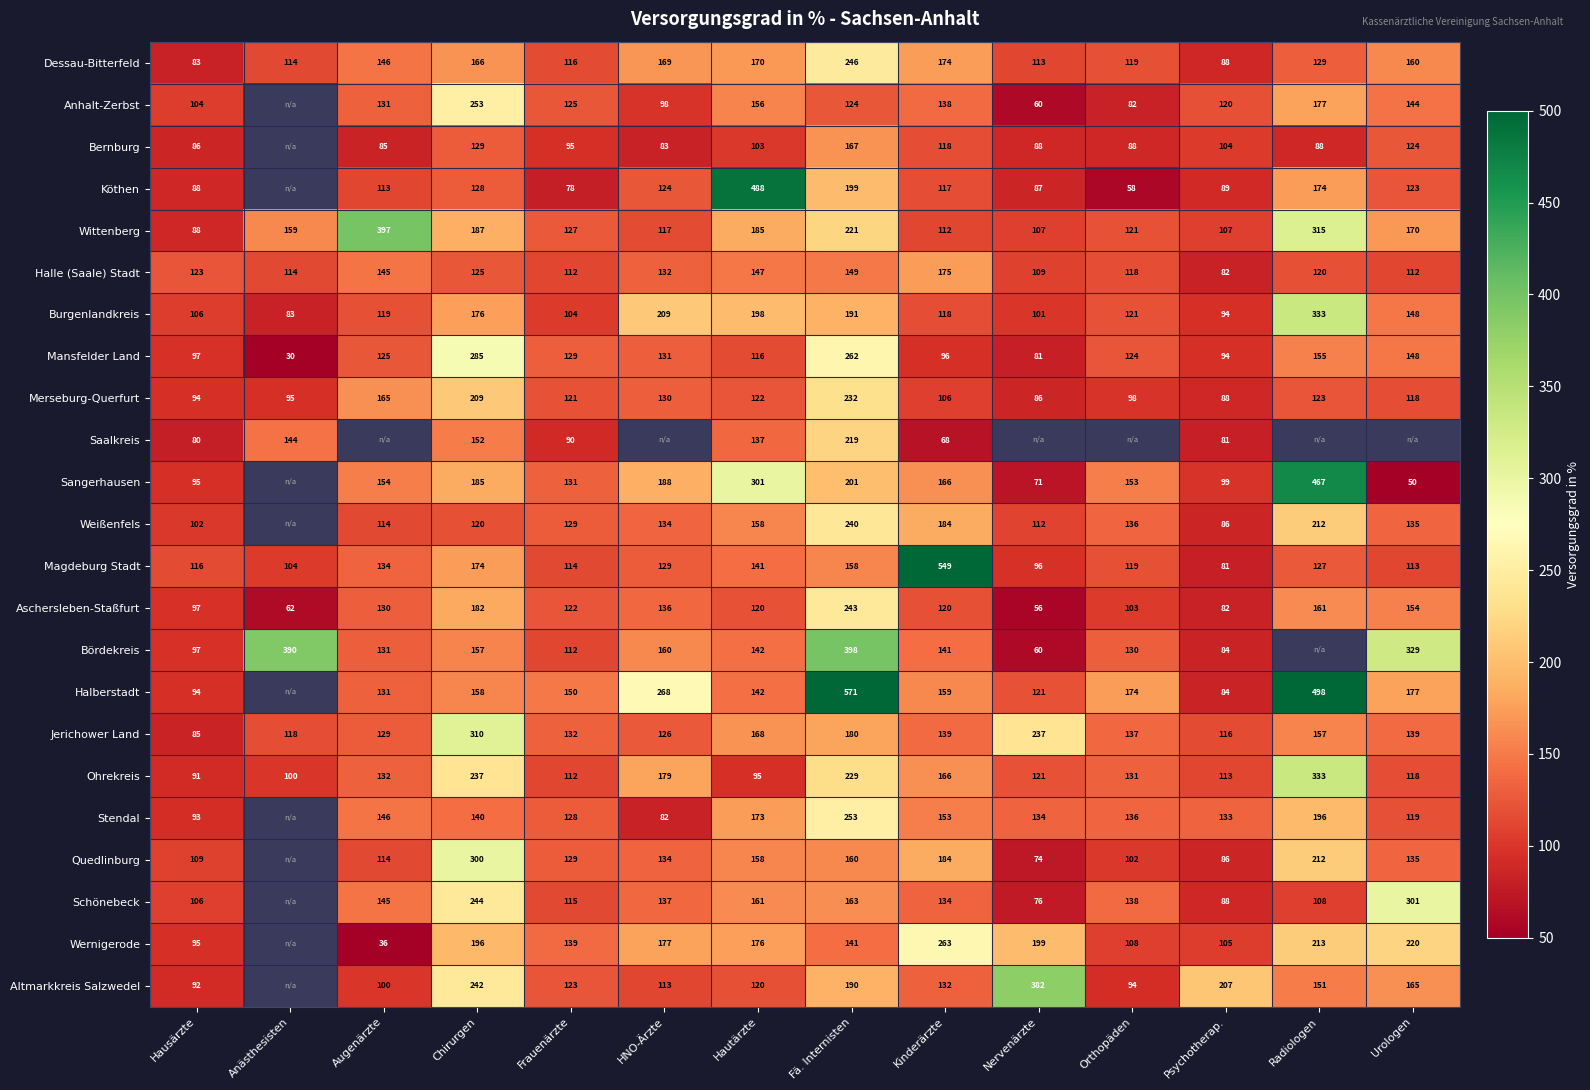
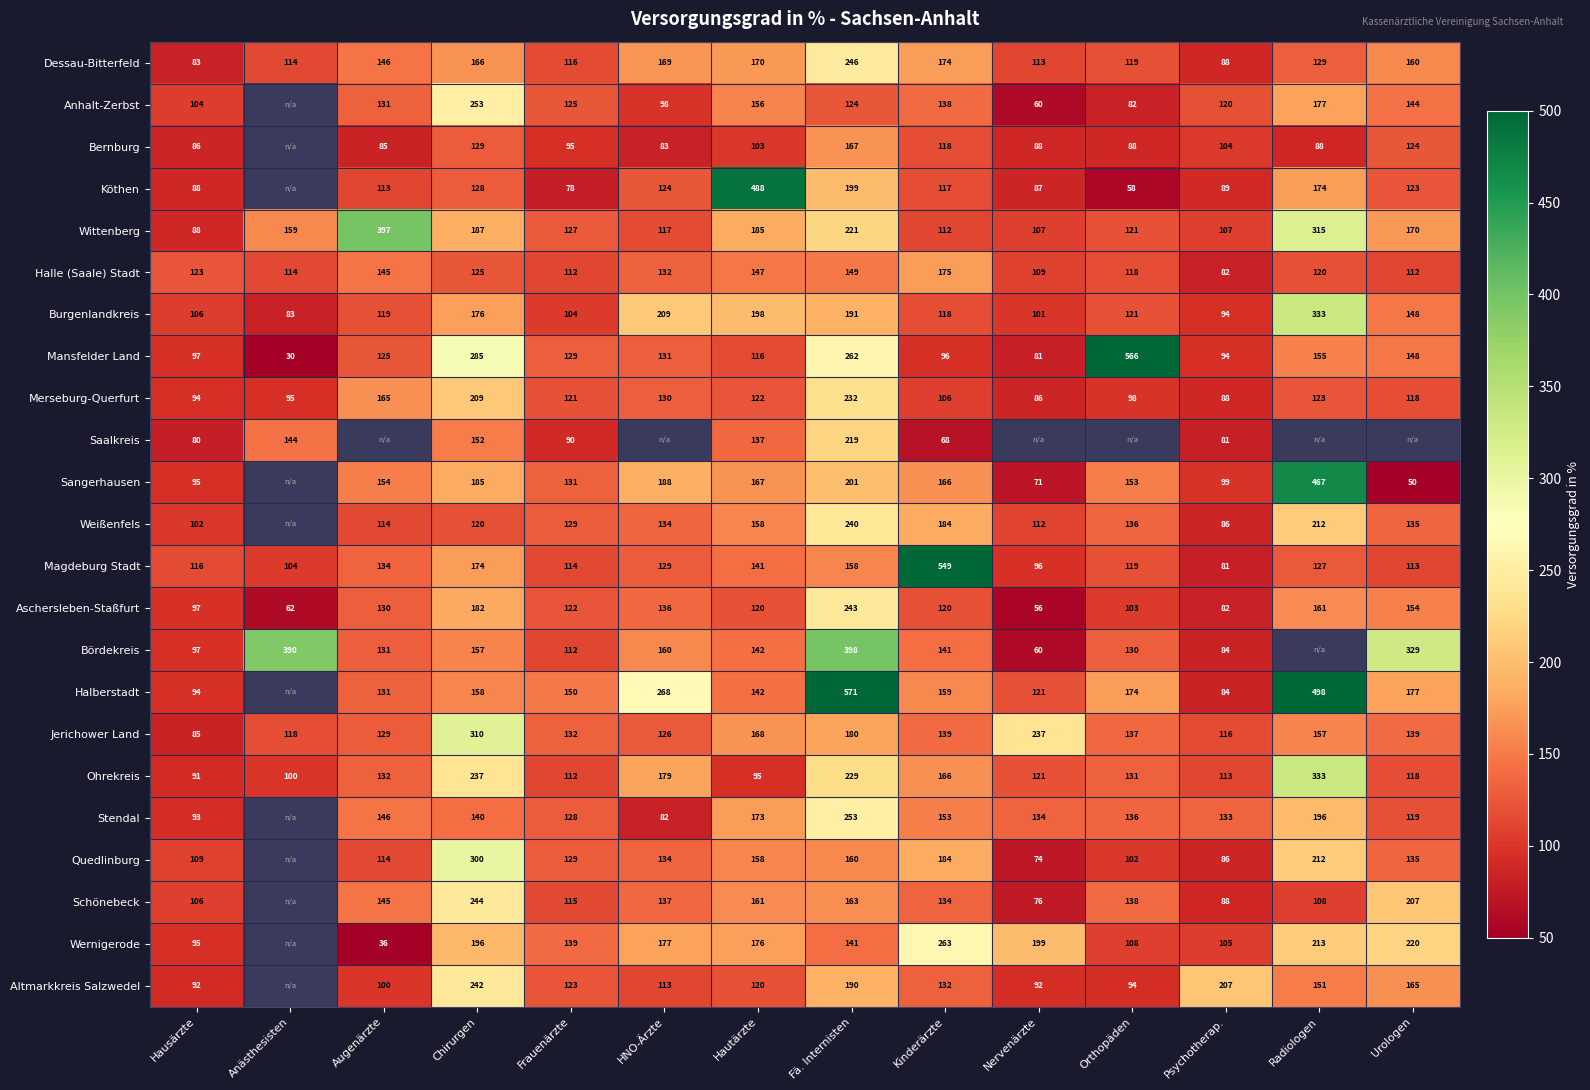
  {
    "Mansfelder Land": {
      "Hausärzte": 97,
      "Anästhesisten": 30,
      "Augenärzte": 125,
      "Chirurgen": 285,
      "Frauenärzte": 129,
      "HNO-Ärzte": 131,
      "Hautärzte": 116,
      "Fä. Internisten": 262,
      "Kinderärzte": 96,
      "Nervenärzte": 81,
-     "Orthopäden": 124,
+     "Orthopäden": 566,
      "Psychotherap.": 94,
      "Radiologen": 155,
      "Urologen": 148
    },
    "Sangerhausen": {
      "Hausärzte": 95,
      "Augenärzte": 154,
      "Chirurgen": 185,
      "Frauenärzte": 131,
      "HNO-Ärzte": 188,
-     "Hautärzte": 301,
+     "Hautärzte": 167,
      "Fä. Internisten": 201,
      "Kinderärzte": 166,
      "Nervenärzte": 71,
      "Orthopäden": 153,
      "Psychotherap.": 99,
      "Radiologen": 467,
      "Urologen": 50
    },
    "Schönebeck": {
      "Hausärzte": 106,
      "Augenärzte": 145,
      "Chirurgen": 244,
      "Frauenärzte": 115,
      "HNO-Ärzte": 137,
      "Hautärzte": 161,
      "Fä. Internisten": 163,
      "Kinderärzte": 134,
      "Nervenärzte": 76,
      "Orthopäden": 138,
      "Psychotherap.": 88,
      "Radiologen": 108,
-     "Urologen": 301
+     "Urologen": 207
    },
    "Altmarkkreis Salzwedel": {
      "Hausärzte": 92,
      "Augenärzte": 100,
      "Chirurgen": 242,
      "Frauenärzte": 123,
      "HNO-Ärzte": 113,
      "Hautärzte": 120,
      "Fä. Internisten": 190,
      "Kinderärzte": 132,
-     "Nervenärzte": 382,
+     "Nervenärzte": 92,
      "Orthopäden": 94,
      "Psychotherap.": 207,
      "Radiologen": 151,
      "Urologen": 165
    }
  }
